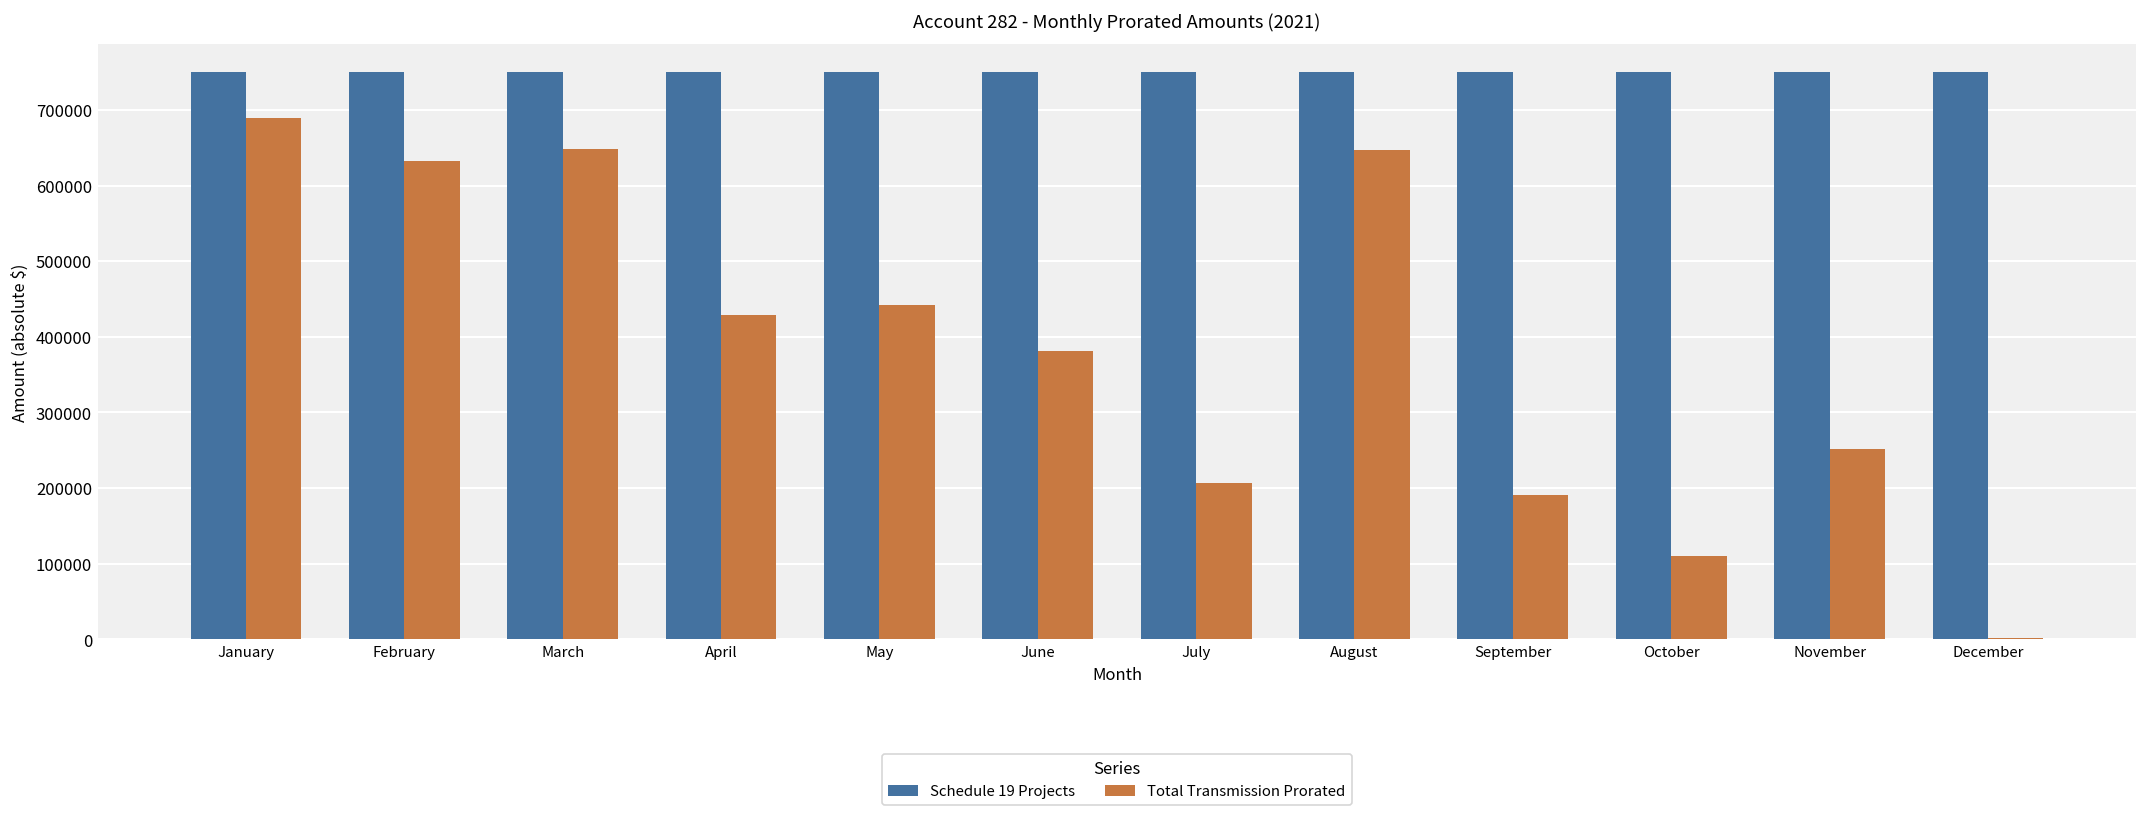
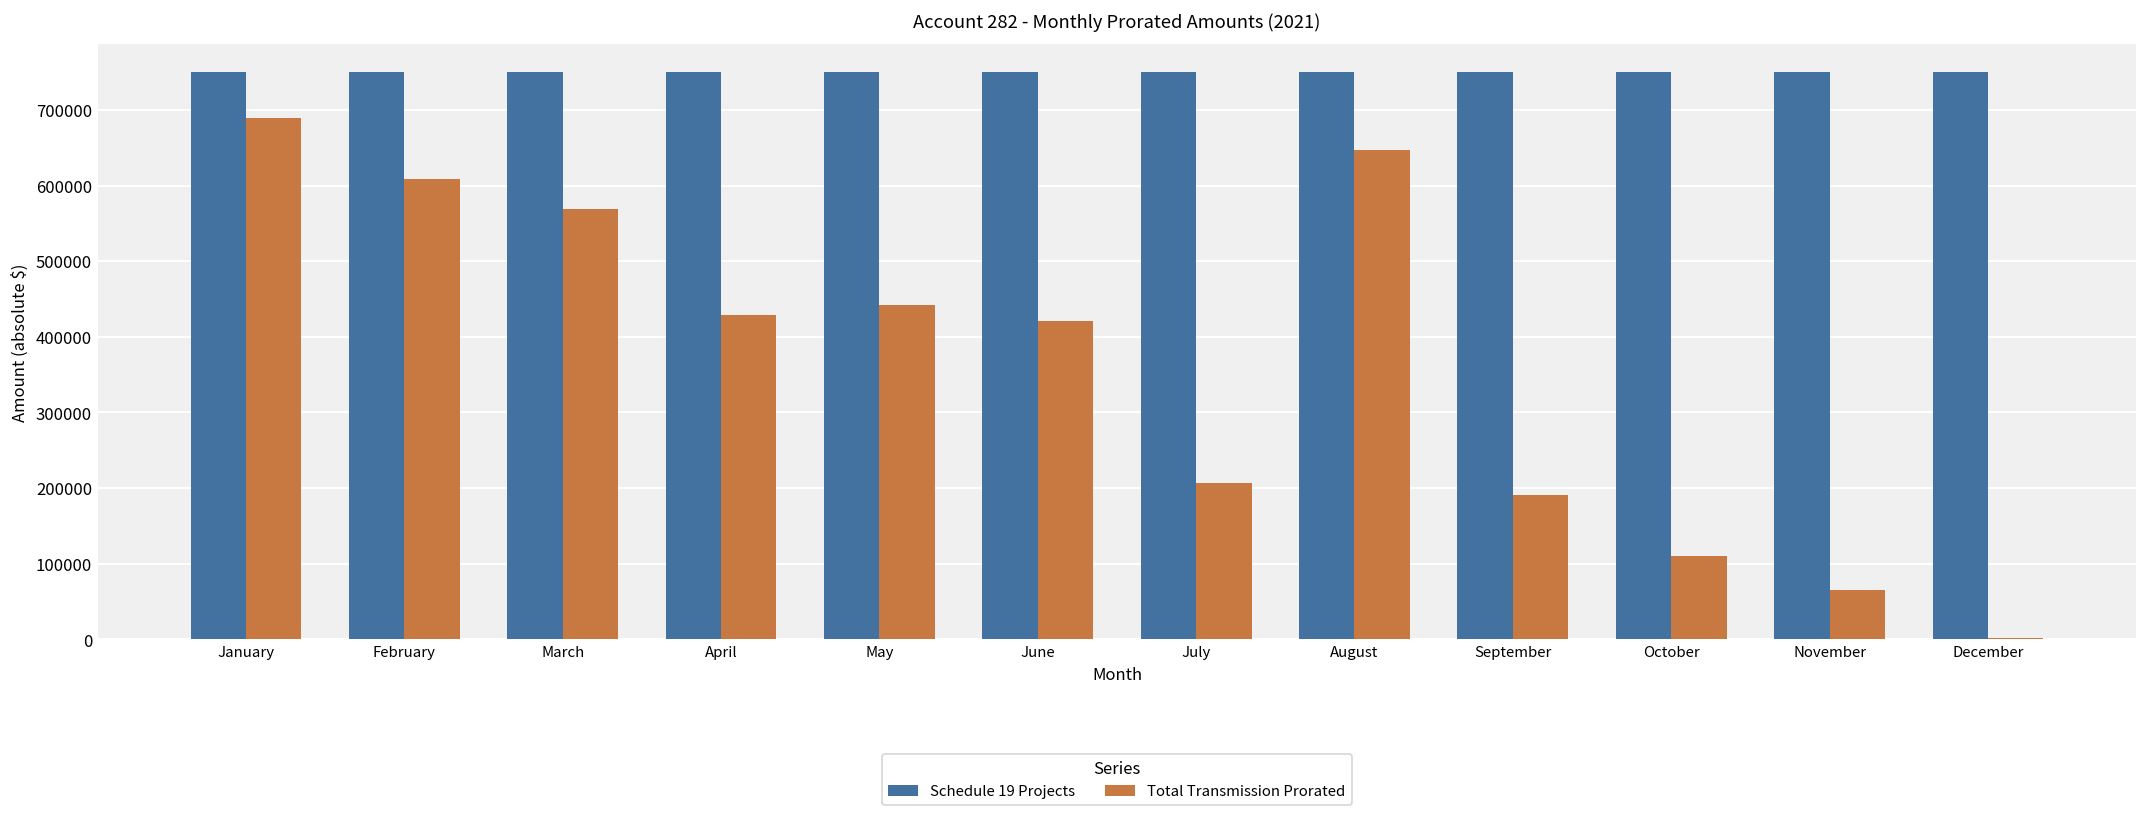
  {
    "Schedule 19 Projects": {
      "January": 750000,
      "February": 750000,
      "March": 750000,
      "April": 750000,
      "May": 750000,
      "June": 750000,
      "July": 750000,
      "August": 750000,
      "September": 750000,
      "October": 750000,
      "November": 750000,
      "December": 750000
    },
    "Total Transmission Prorated": {
      "January": 690000,
-     "February": 630000,
-     "March": 650000,
+     "February": 610000,
+     "March": 570000,
      "April": 430000,
      "May": 440000,
-     "June": 380000,
+     "June": 420000,
      "July": 210000,
      "August": 650000,
      "September": 190000,
      "October": 110000,
-     "November": 250000
+     "November": 70000
    }
  }
